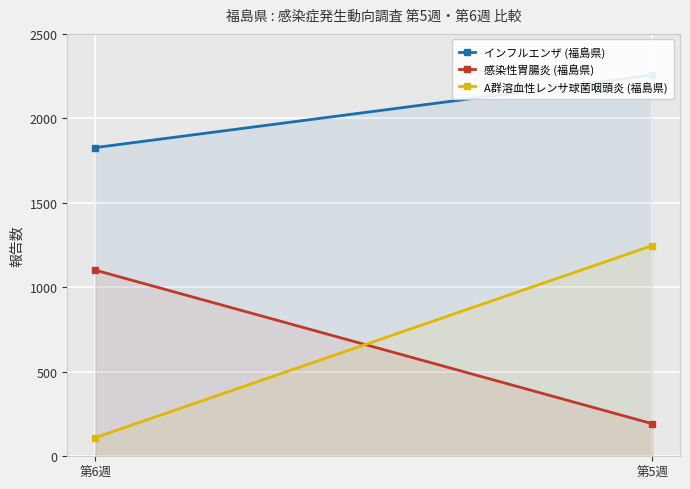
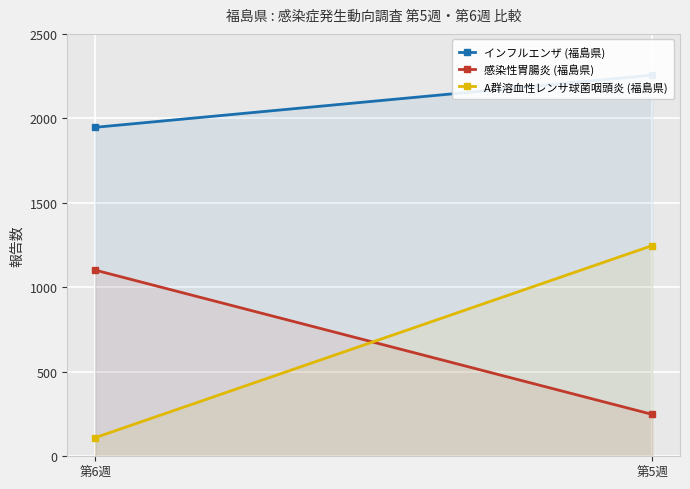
  {
    "インフルエンザ (福島県)": {
-     "第6週": 1830
+     "第6週": 1950
    },
    "感染性胃腸炎 (福島県)": {
      "第6週": 1100,
-     "第5週": 190
+     "第5週": 250
    },
    "A群溶血性レンサ球菌咽頭炎 (福島県)": {
      "第6週": 110,
      "第5週": 1250
    }
  }
